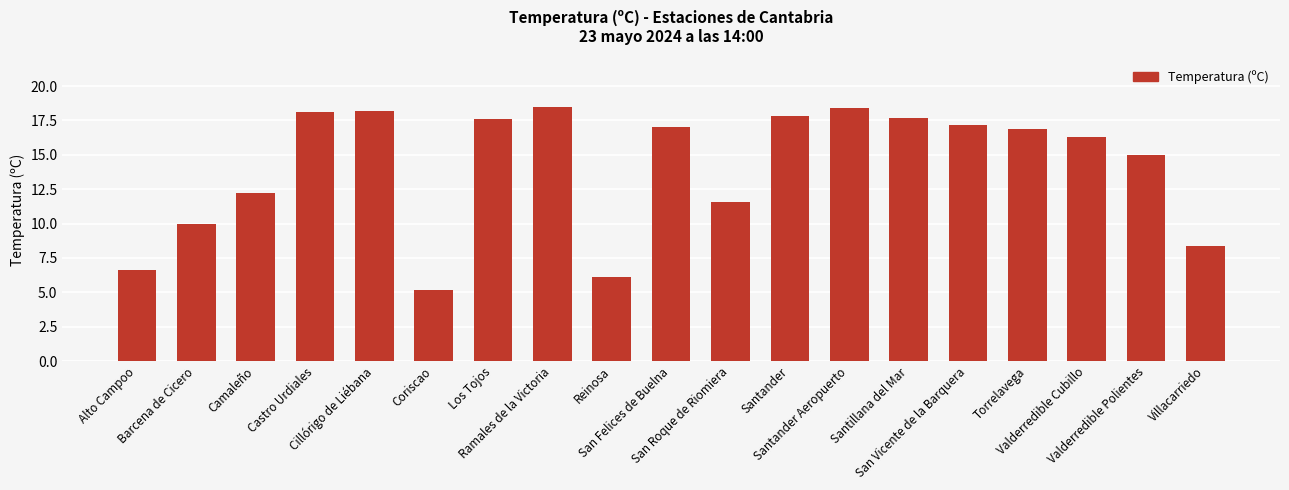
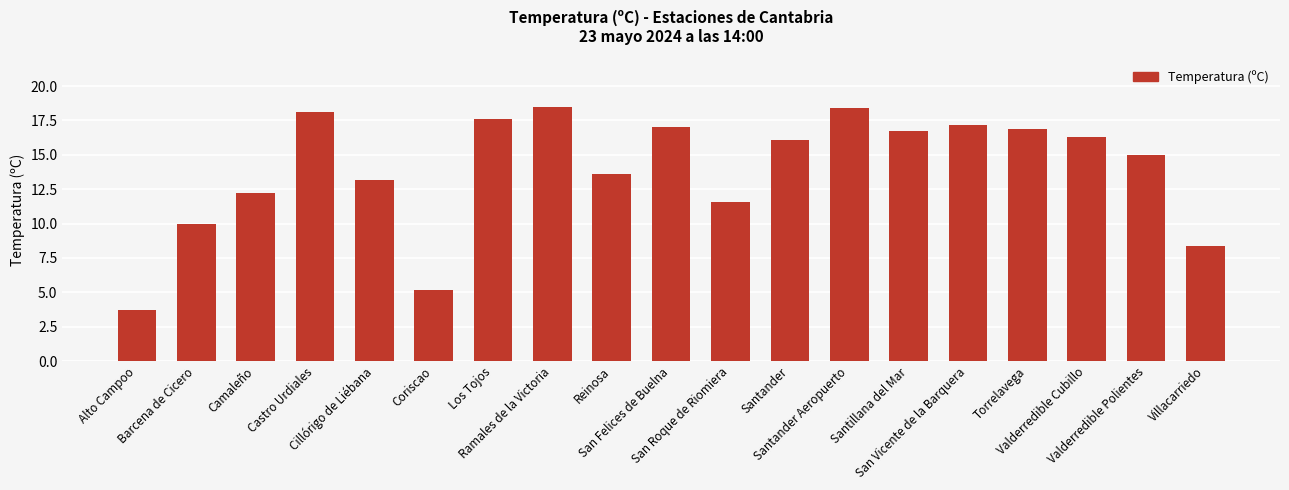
  {
-   "Alto Campoo": 6.6,
+   "Alto Campoo": 3.7,
    "Barcena de Cicero": 10.0,
    "Camaleño": 12.2,
    "Castro Urdiales": 18.1,
-   "Cillórigo de Liébana": 18.2,
+   "Cillórigo de Liébana": 13.2,
    "Coriscao": 5.2,
    "Los Tojos": 17.6,
    "Ramales de la Victoria": 18.5,
-   "Reinosa": 6.1,
+   "Reinosa": 13.6,
    "San Felices de Buelna": 17.0,
    "San Roque de Riomiera": 11.6,
-   "Santander": 17.8,
+   "Santander": 16.1,
    "Santander Aeropuerto": 18.4,
-   "Santillana del Mar": 17.7,
+   "Santillana del Mar": 16.7,
    "San Vicente de la Barquera": 17.2,
    "Torrelavega": 16.9,
    "Valderredible Cubillo": 16.3,
    "Valderredible Polientes": 15.0,
    "Villacarriedo": 8.4
  }
